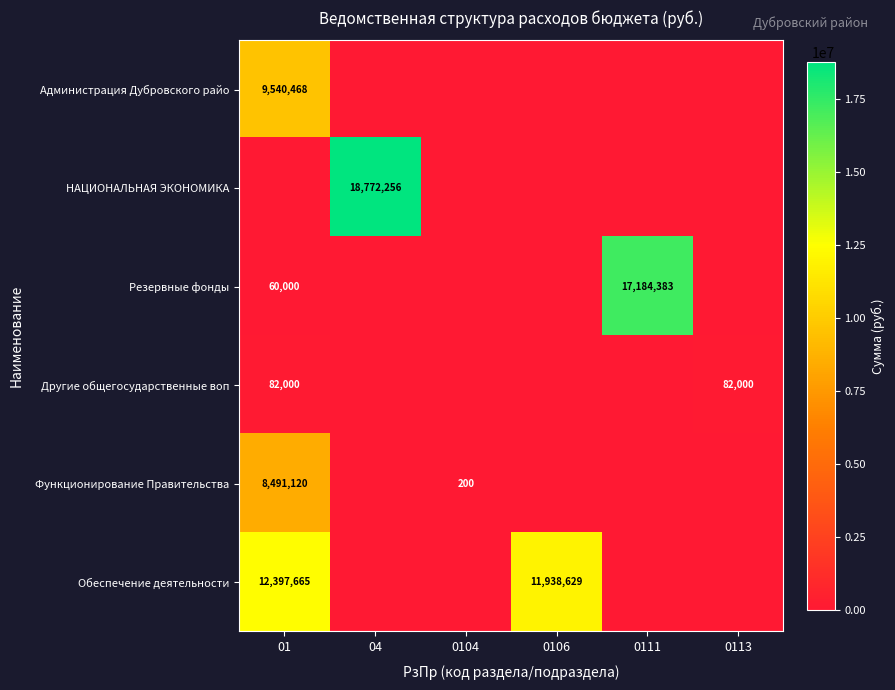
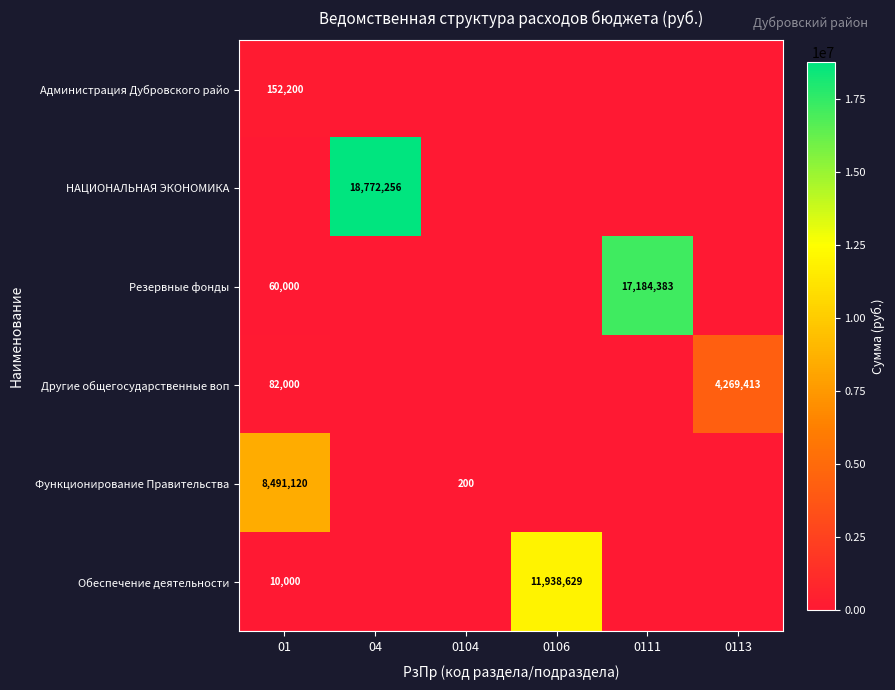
  {
    "Администрация Дубровского райо": {
-     "01": "9,540,468"
+     "01": "152,200"
    },
    "НАЦИОНАЛЬНАЯ ЭКОНОМИКА": {
      "04": "18,772,256"
    },
    "Резервные фонды": {
      "01": "60,000",
      "0111": "17,184,383"
    },
    "Другие общегосударственные воп": {
      "01": "82,000",
-     "0113": "82,000"
+     "0113": "4,269,413"
    },
    "Функционирование Правительства": {
      "01": "8,491,120",
      "0104": "200"
    },
    "Обеспечение деятельности": {
-     "01": "12,397,665",
+     "01": "10,000",
      "0106": "11,938,629"
    }
  }
